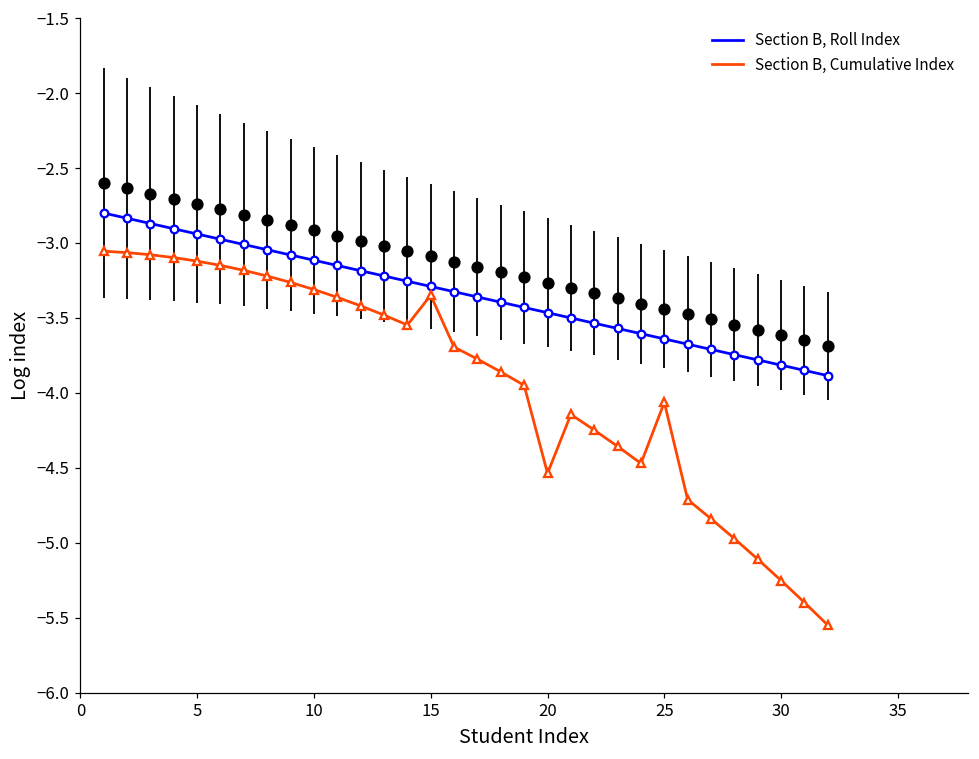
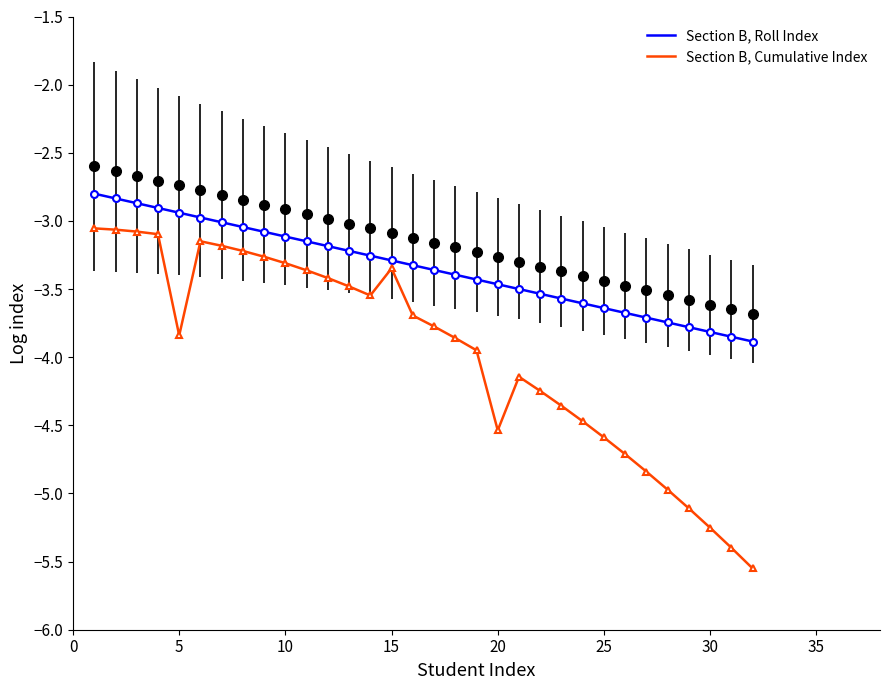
  {
    "Section B, Roll Index": {
      "5": -2.94,
      "10": -3.11,
      "15": -3.29,
      "20": -3.47,
      "25": -3.64,
      "30": -3.82
    },
    "Section B, Cumulative Index": {
-     "5": -3.12,
+     "5": -3.84,
      "10": -3.31,
      "15": -3.35,
      "20": -4.54,
-     "25": -4.06,
+     "25": -4.59,
      "30": -5.25
    }
  }
